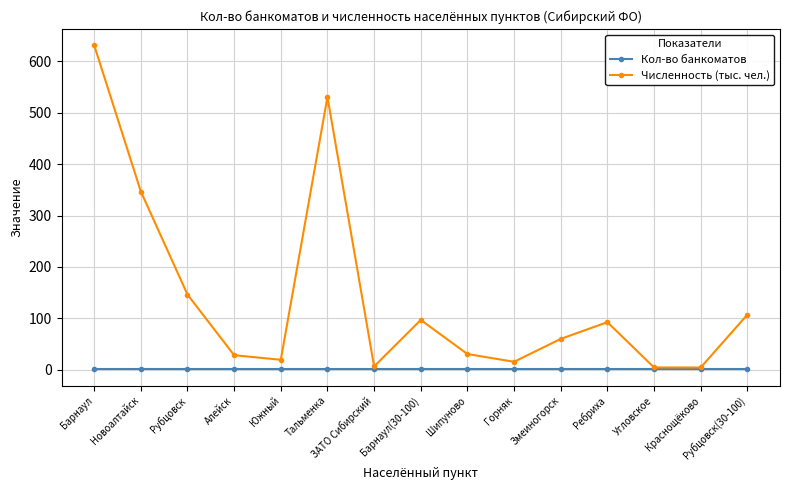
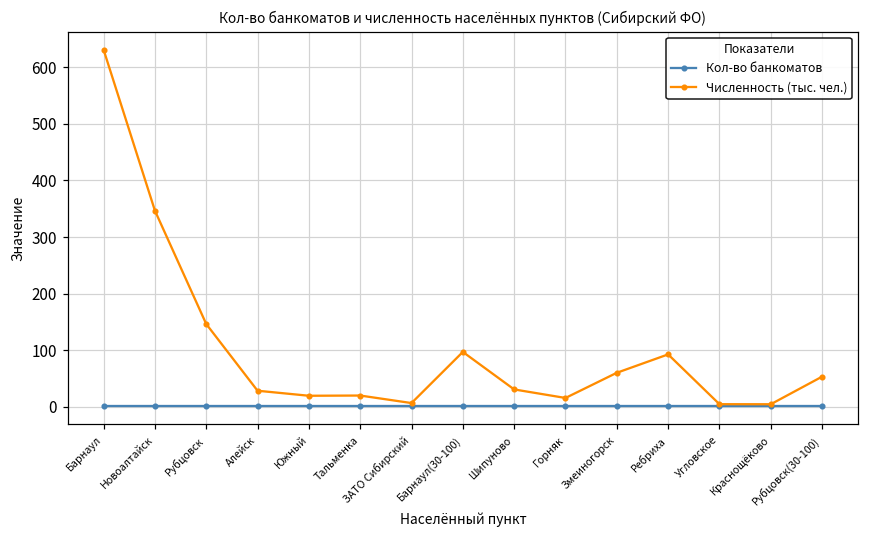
  {
    "Кол-во банкоматов": {
      "Барнаул": 0,
      "Новоалтайск": 0,
      "Рубцовск": 0,
      "Алейск": 0,
      "Южный": 0,
      "Тальменка": 0,
      "ЗАТО Сибирский": 0,
      "Барнаул(30-100)": 0,
      "Шипуново": 0,
      "Горняк": 0,
      "Змеиногорск": 0,
      "Ребриха": 0,
      "Рубцовск(30-100)": 0
    },
    "Численность (тыс. чел.)": {
      "Барнаул": 630,
      "Новоалтайск": 350,
      "Рубцовск": 150,
      "Алейск": 30,
      "Южный": 20,
-     "Тальменка": 530,
+     "Тальменка": 20,
      "ЗАТО Сибирский": 10,
      "Барнаул(30-100)": 100,
      "Шипуново": 30,
      "Горняк": 20,
      "Змеиногорск": 60,
      "Ребриха": 90,
-     "Рубцовск(30-100)": 110
+     "Рубцовск(30-100)": 50
    }
  }
